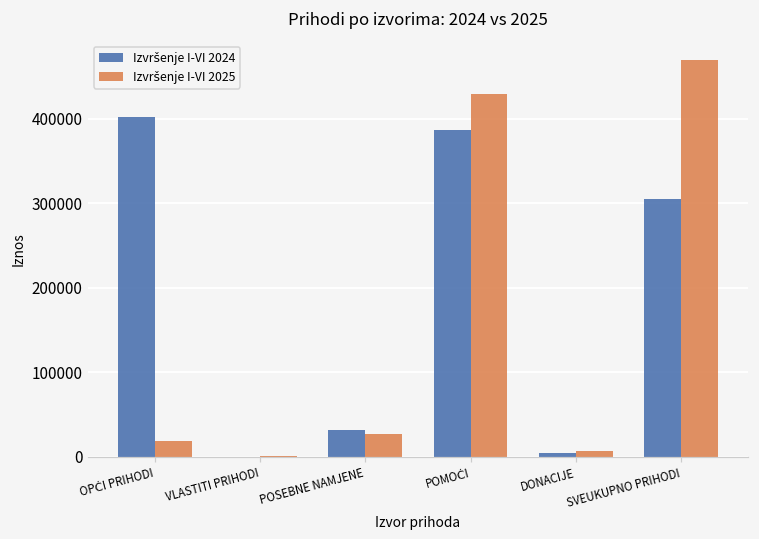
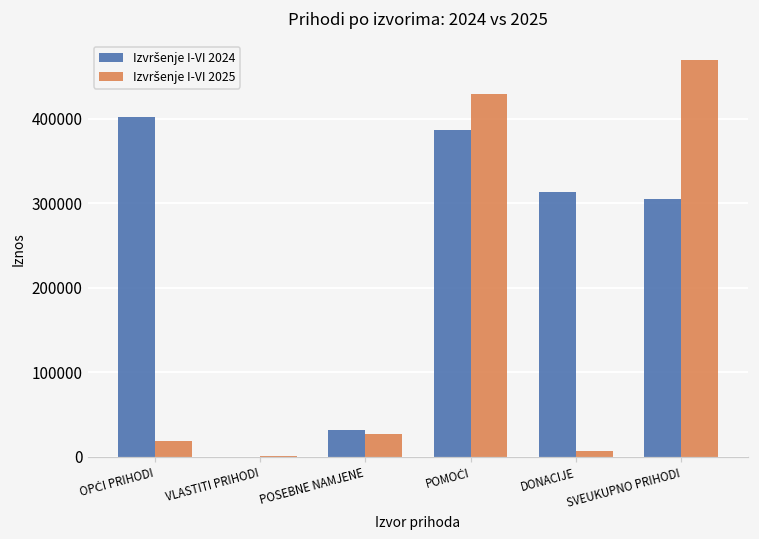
  {
    "Izvršenje I-VI 2024": {
      "OPĆI PRIHODI": 400000,
      "POSEBNE NAMJENE": 30000,
      "POMOĆI": 390000,
-     "DONACIJE": 10000,
+     "DONACIJE": 310000,
      "SVEUKUPNO PRIHODI": 310000
    },
    "Izvršenje I-VI 2025": {
      "OPĆI PRIHODI": 20000,
      "POSEBNE NAMJENE": 30000,
      "POMOĆI": 430000,
      "DONACIJE": 10000,
      "SVEUKUPNO PRIHODI": 470000
    }
  }
